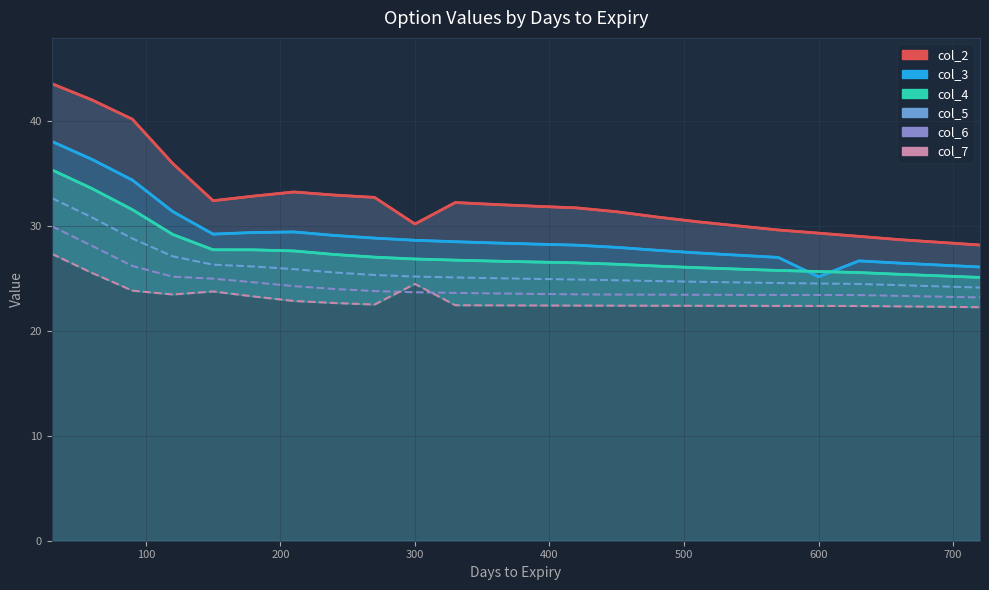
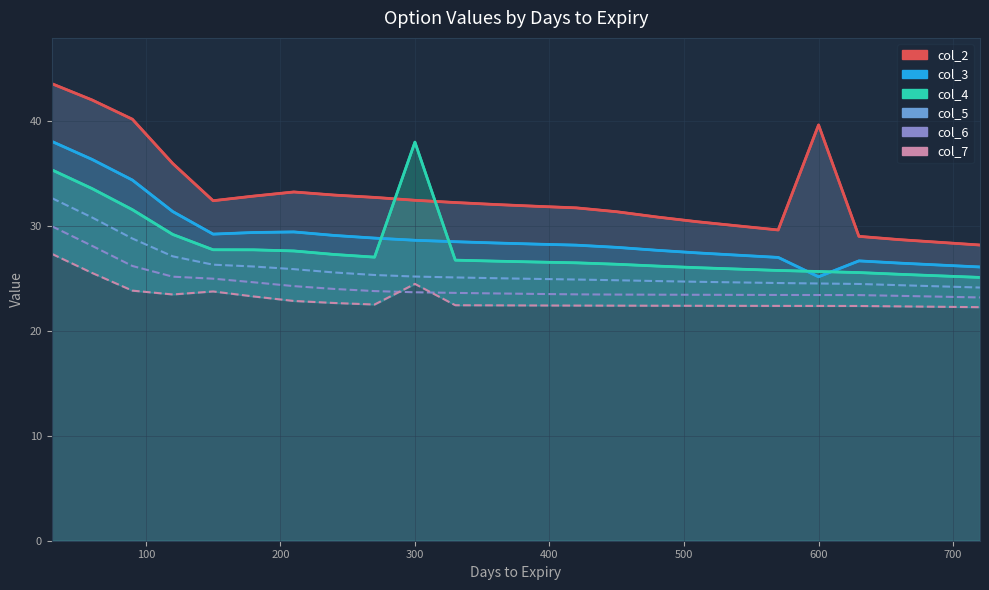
  {
    "col_2": {
-     "300": 30.2,
-     "600": 29.3
+     "300": 32.4,
+     "600": 39.6
    },
    "col_3": {
      "300": 28.6,
      "600": 25.1
    },
    "col_4": {
-     "300": 26.8,
+     "300": 38.0,
      "600": 25.6
    },
    "col_7": {
      "300": 24.5,
      "600": 22.4
    }
  }
